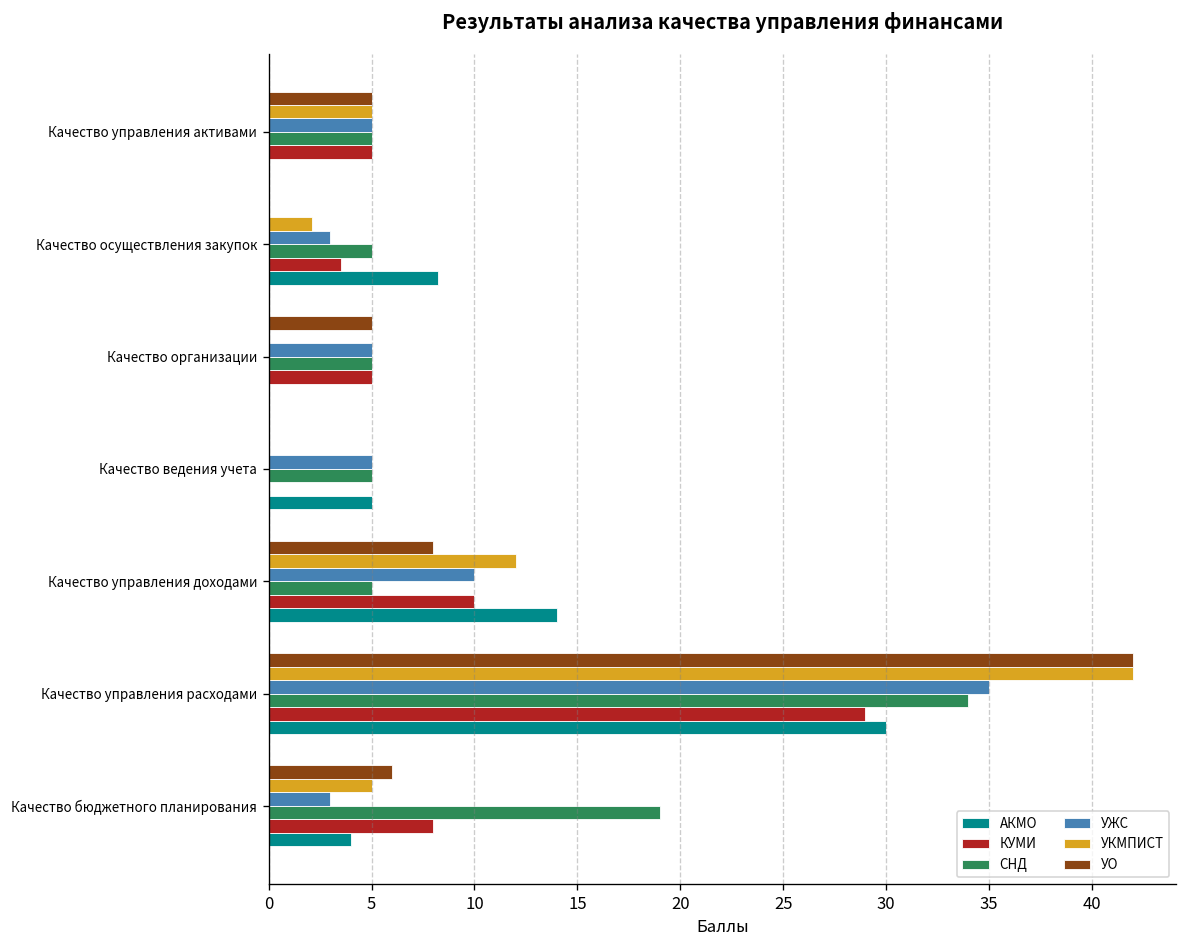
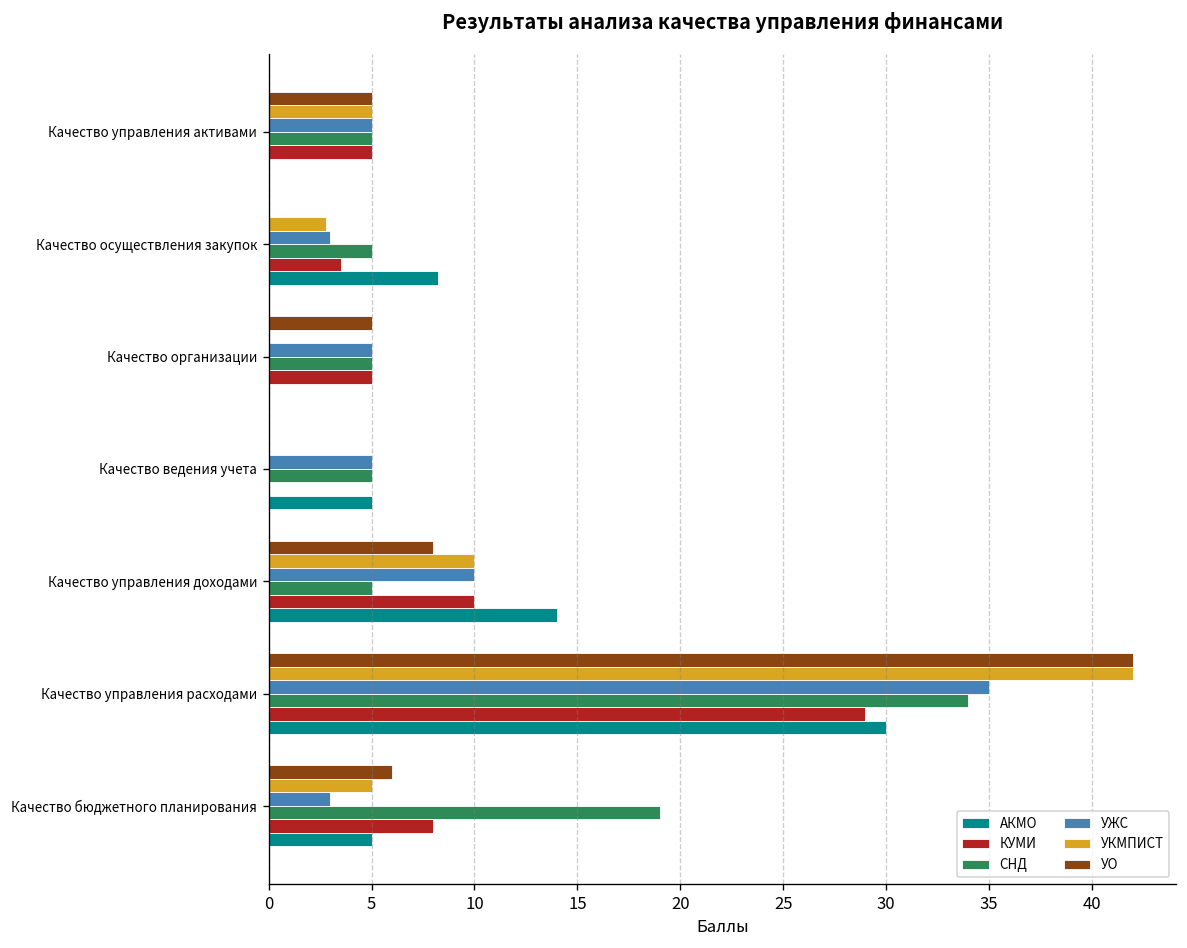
  {
    "АКМО": {
      "Качество управления активами": 0,
      "Качество осуществления закупок": 8.2,
      "Качество организации": 0,
      "Качество ведения учета": 5,
      "Качество управления доходами": 14,
      "Качество управления расходами": 30,
-     "Качество бюджетного планирования": 4
+     "Качество бюджетного планирования": 5
    },
    "СНД": {
      "Качество управления активами": 5.0,
      "Качество осуществления закупок": 5.0,
      "Качество организации": 5.0,
      "Качество ведения учета": 5.0,
      "Качество управления доходами": 5.0,
      "Качество управления расходами": 34.0,
      "Качество бюджетного планирования": 19.0
    },
    "УЖС": {
      "Качество управления активами": 5.0,
      "Качество осуществления закупок": 3.0,
      "Качество организации": 5.0,
      "Качество ведения учета": 5.0,
      "Качество управления доходами": 10.0,
      "Качество управления расходами": 35.0,
      "Качество бюджетного планирования": 3.0
    },
    "УКМПИСТ": {
      "Качество управления активами": 5.0,
-     "Качество осуществления закупок": 2.1,
+     "Качество осуществления закупок": 2.8,
      "Качество организации": 0.0,
      "Качество ведения учета": 0.0,
-     "Качество управления доходами": 12,
+     "Качество управления доходами": 10,
      "Качество управления расходами": 42.0,
      "Качество бюджетного планирования": 5.0
    }
  }
